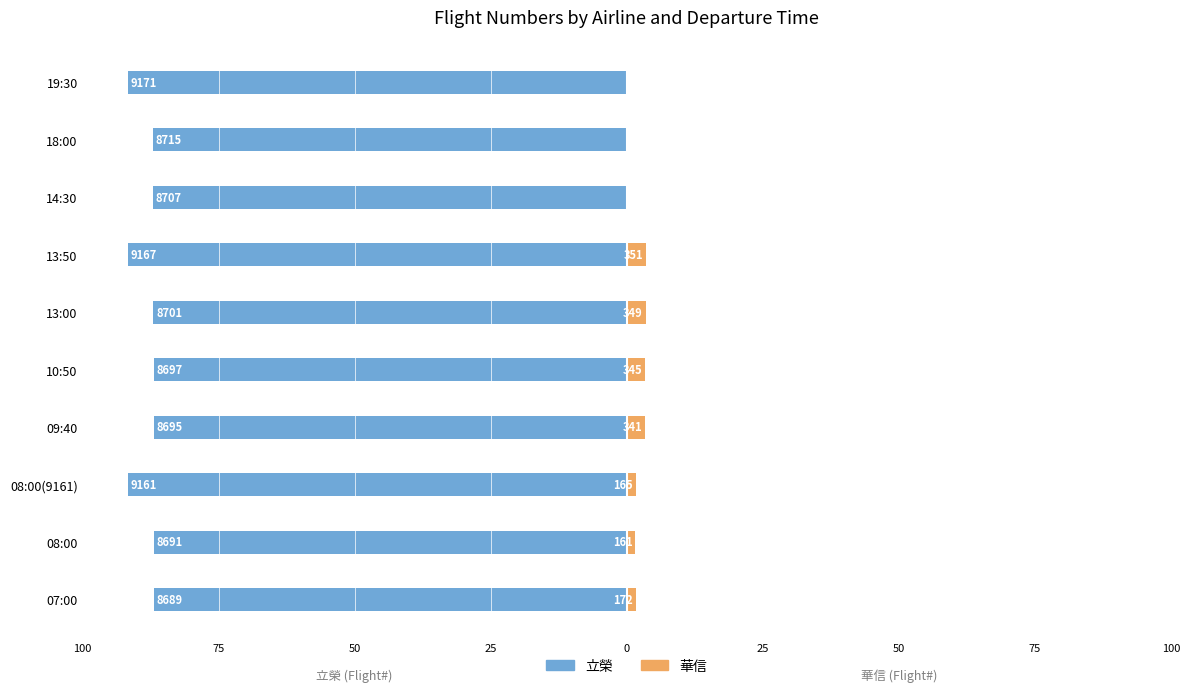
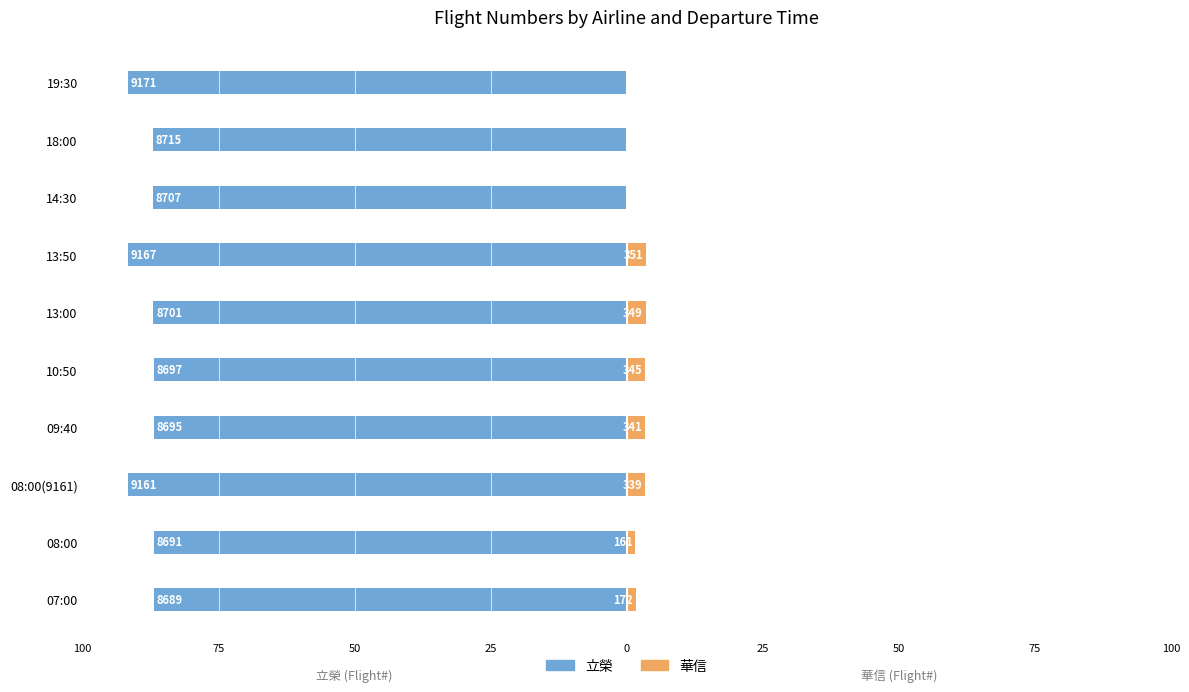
  {
    "華信": {
-     "08:00(9161)": 165
+     "08:00(9161)": 339
    }
  }
